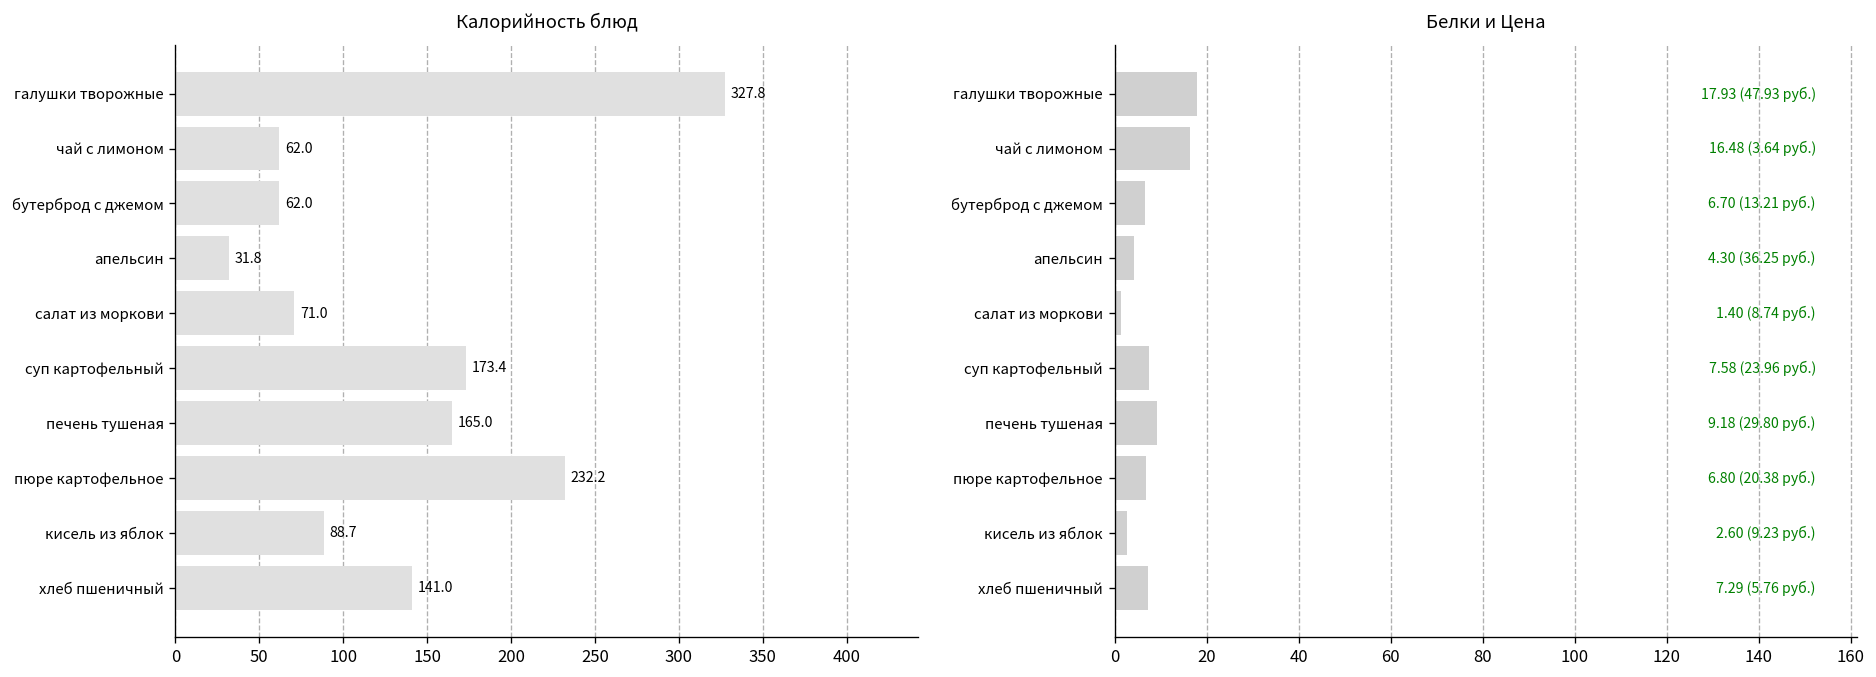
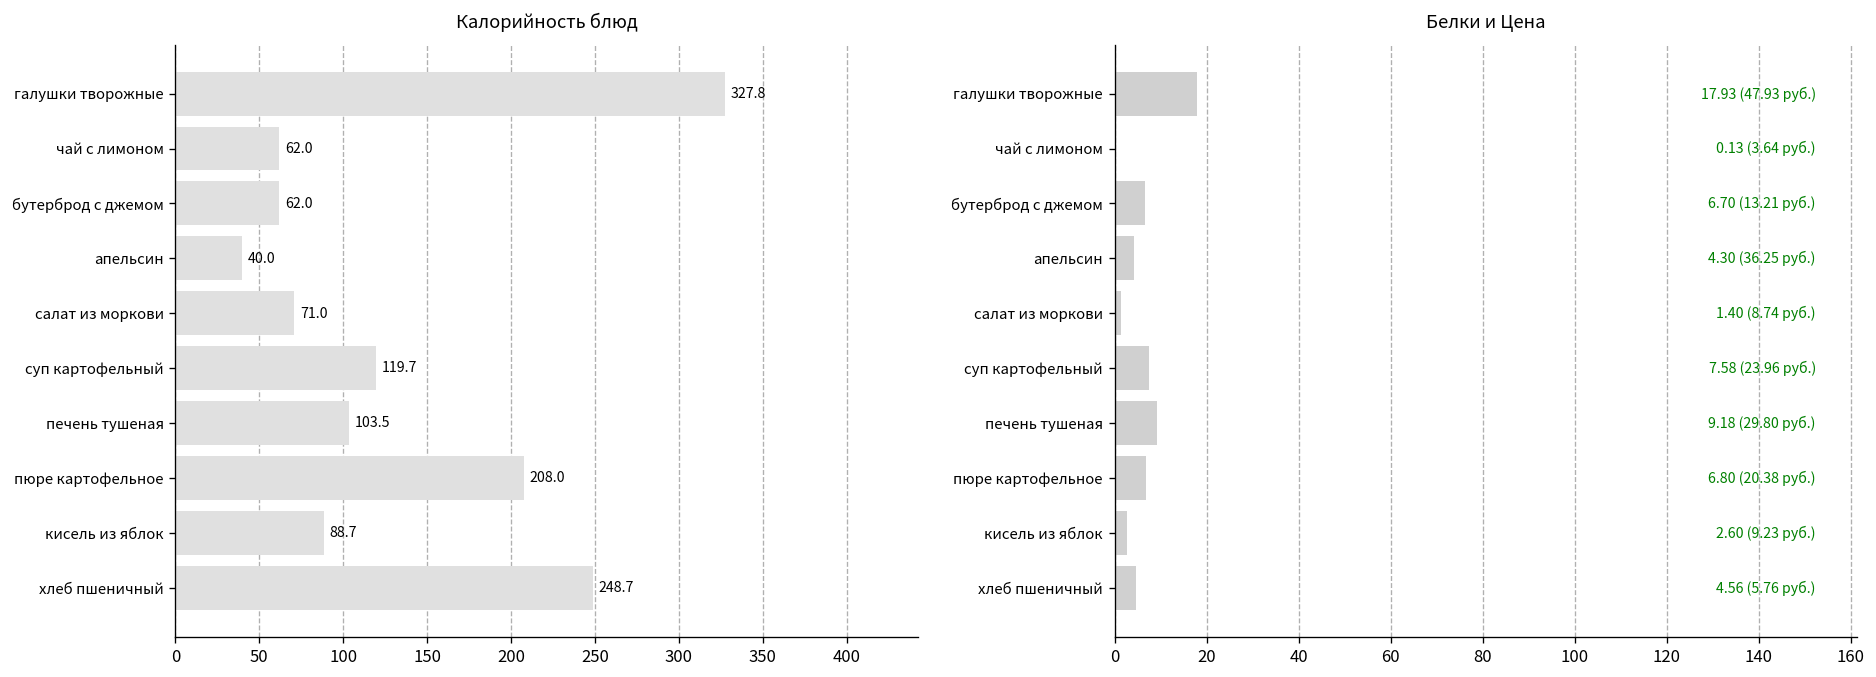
  {
    "Калорийность блюд": {
      "галушки творожные": 327.8,
      "чай с лимоном": 62.0,
      "бутерброд с джемом": 62.0,
-     "апельсин": 31.8,
+     "апельсин": 40.0,
      "салат из моркови": 71.0,
-     "суп картофельный": 173.4,
-     "печень тушеная": 165.0,
-     "пюре картофельное": 232.2,
+     "суп картофельный": 119.7,
+     "печень тушеная": 103.5,
+     "пюре картофельное": 208.0,
      "кисель из яблок": 88.7,
-     "хлеб пшеничный": 141.0
+     "хлеб пшеничный": 248.7
    },
    "Белки и Цена": {
-     "чай с лимоном": 16.48,
-     "хлеб пшеничный": 7.29
+     "чай с лимоном": 0.13,
+     "хлеб пшеничный": 4.56
    }
  }
